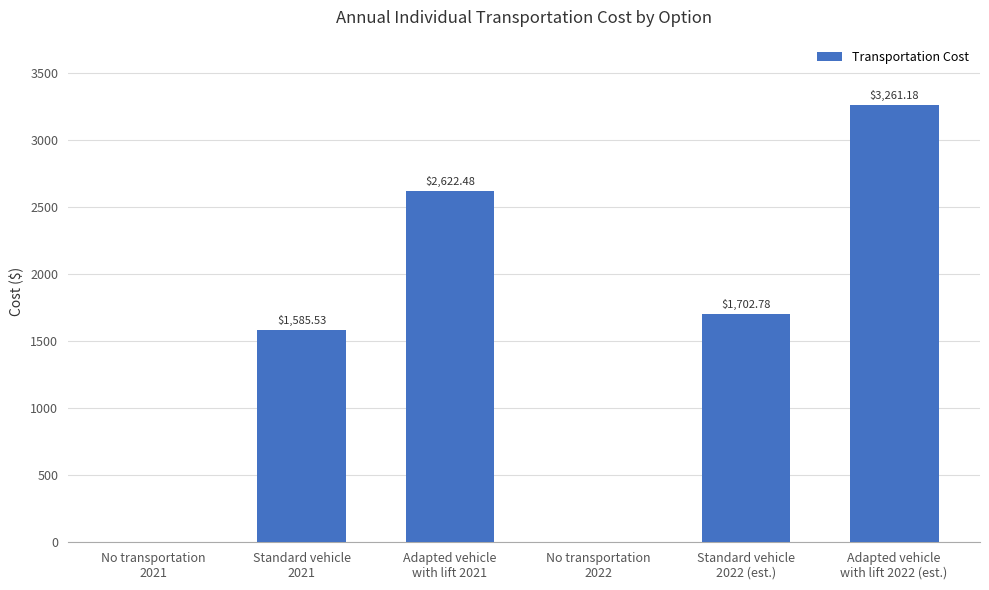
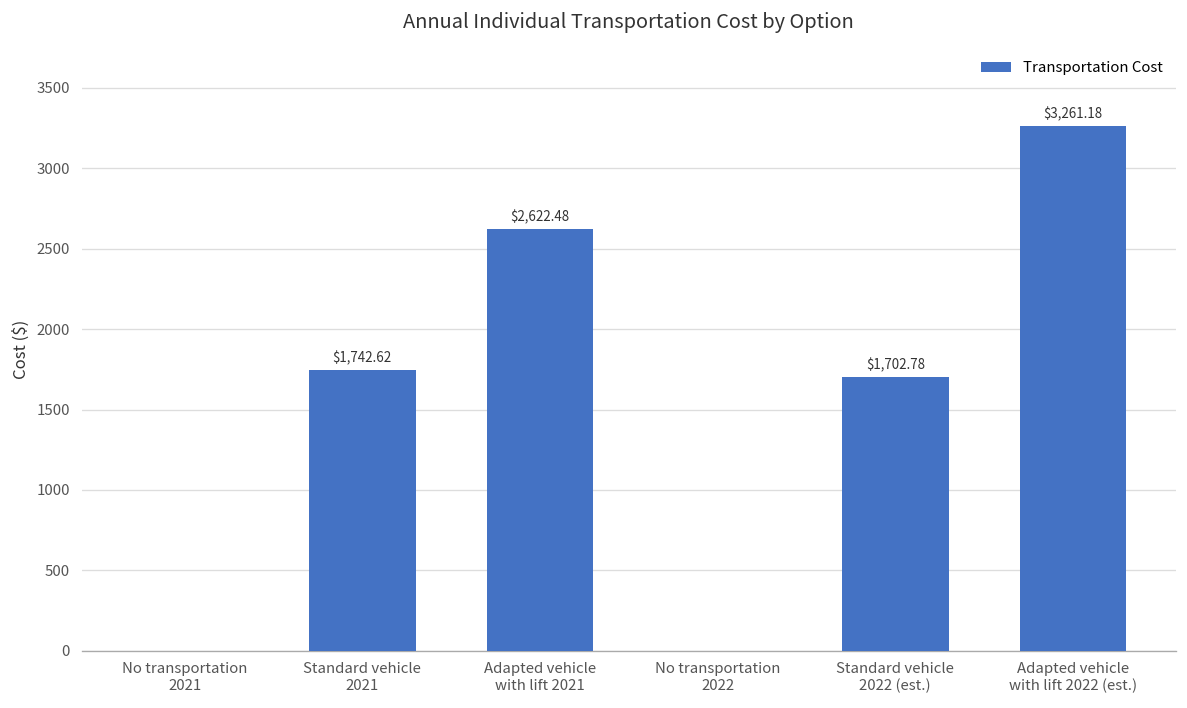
  {
-   "Standard vehicle 2021": "$1,585.53",
+   "Standard vehicle 2021": "$1,742.62",
    "Adapted vehicle with lift 2021": "$2,622.48",
    "Standard vehicle 2022 (est.)": "$1,702.78",
    "Adapted vehicle with lift 2022 (est.)": "$3,261.18"
  }
